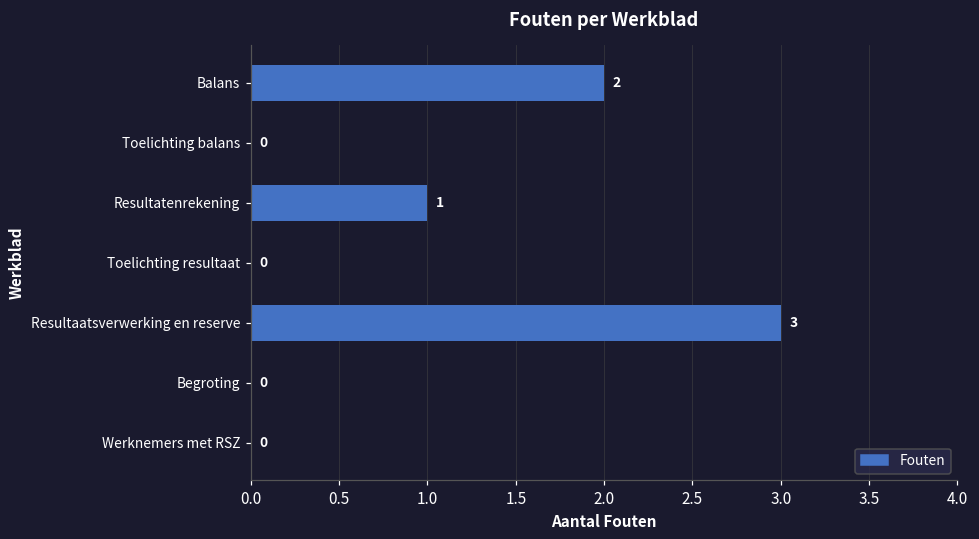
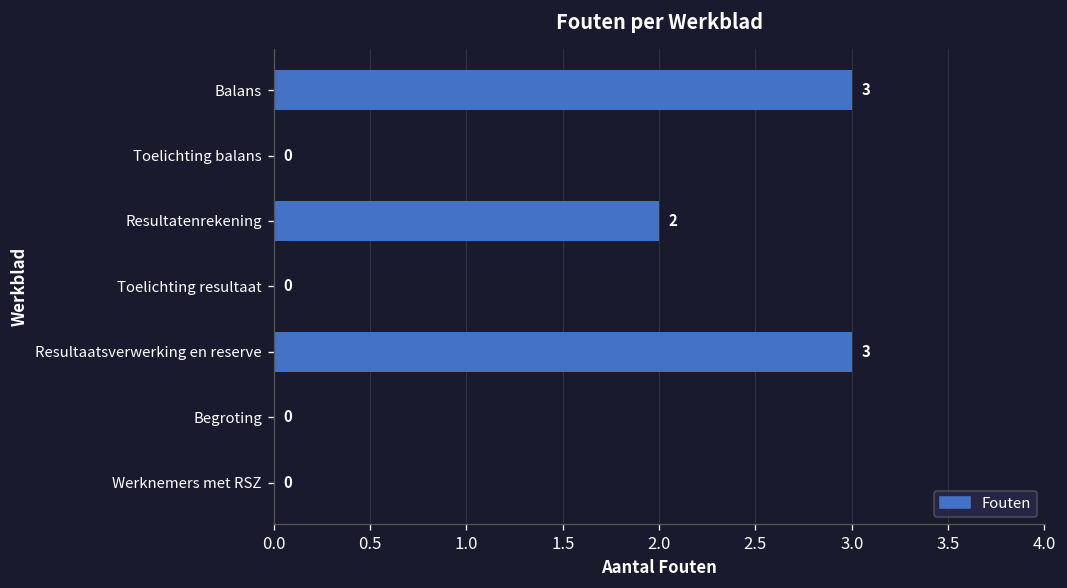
  {
-   "Balans": 2,
+   "Balans": 3,
    "Toelichting balans": 0,
-   "Resultatenrekening": 1,
+   "Resultatenrekening": 2,
    "Toelichting resultaat": 0,
    "Resultaatsverwerking en reserve": 3,
    "Begroting": 0,
    "Werknemers met RSZ": 0
  }
